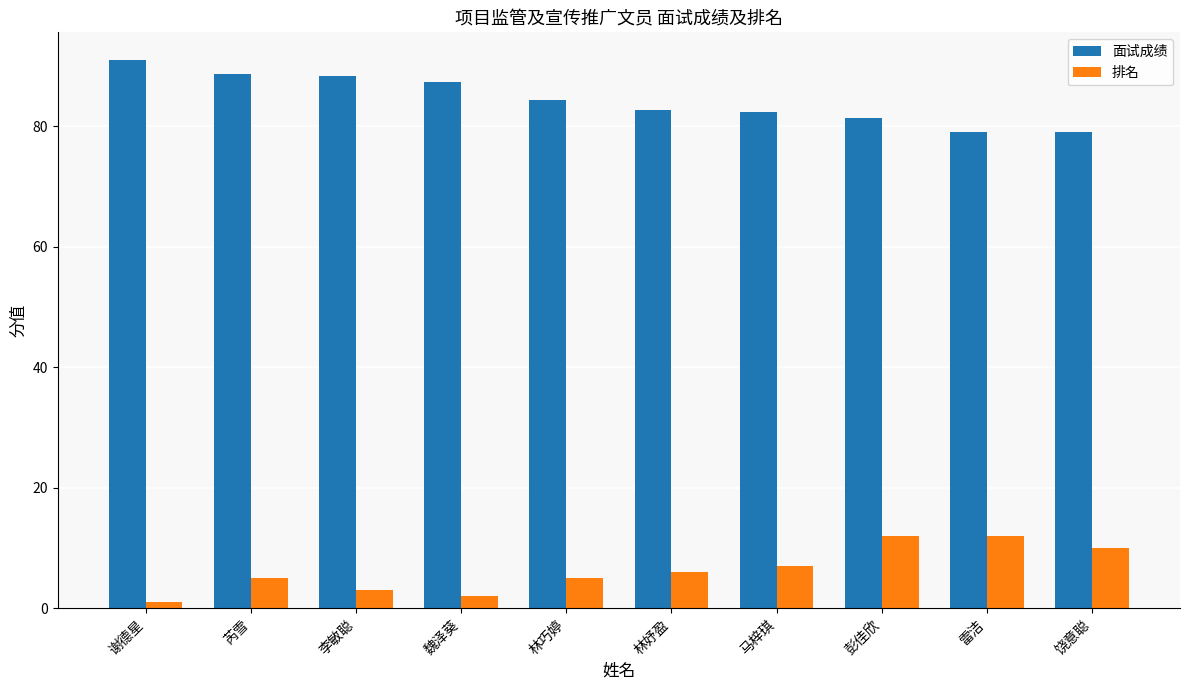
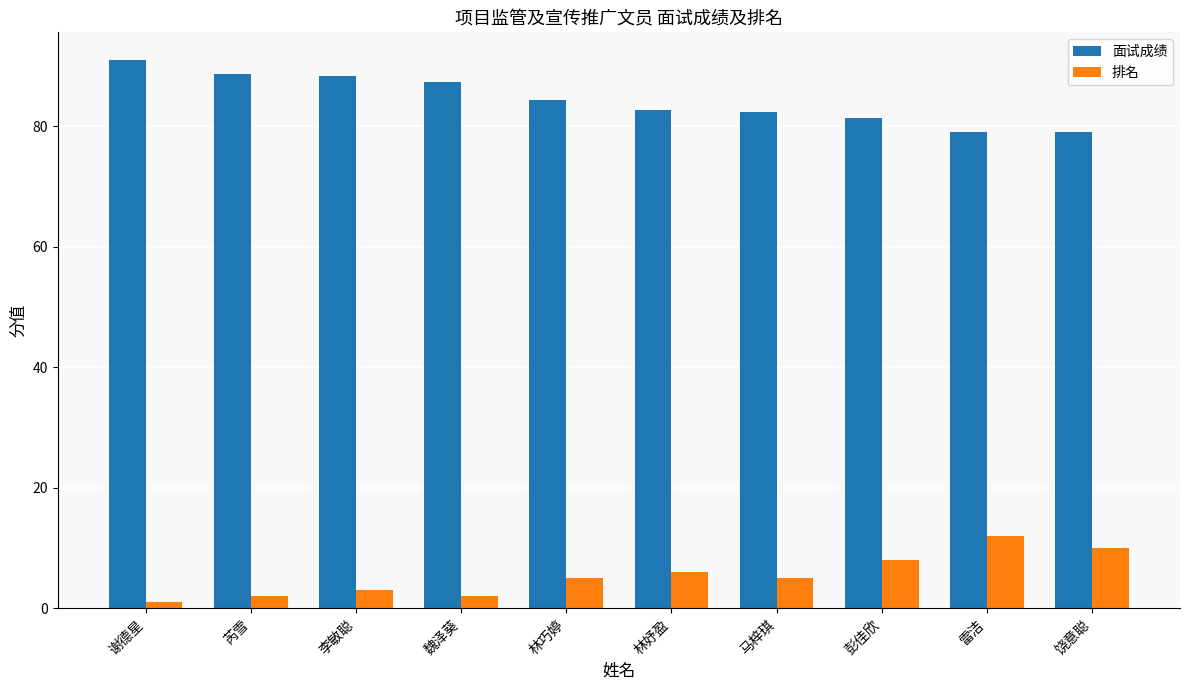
  {
    "面试成绩": {
      "谢德星": 91,
      "芮雪": 89,
      "李敏聪": 88,
      "魏泽葵": 87,
      "林巧婷": 84,
      "林妤盈": 83,
      "马梓琪": 82,
      "彭佳欣": 81,
      "雷洁": 79,
      "饶意聪": 79
    },
    "排名": {
      "谢德星": 1,
-     "芮雪": 5,
+     "芮雪": 2,
      "李敏聪": 3,
      "魏泽葵": 2,
      "林巧婷": 5,
      "林妤盈": 6,
-     "马梓琪": 7,
-     "彭佳欣": 12,
+     "马梓琪": 5,
+     "彭佳欣": 8,
      "雷洁": 12,
      "饶意聪": 10
    }
  }
